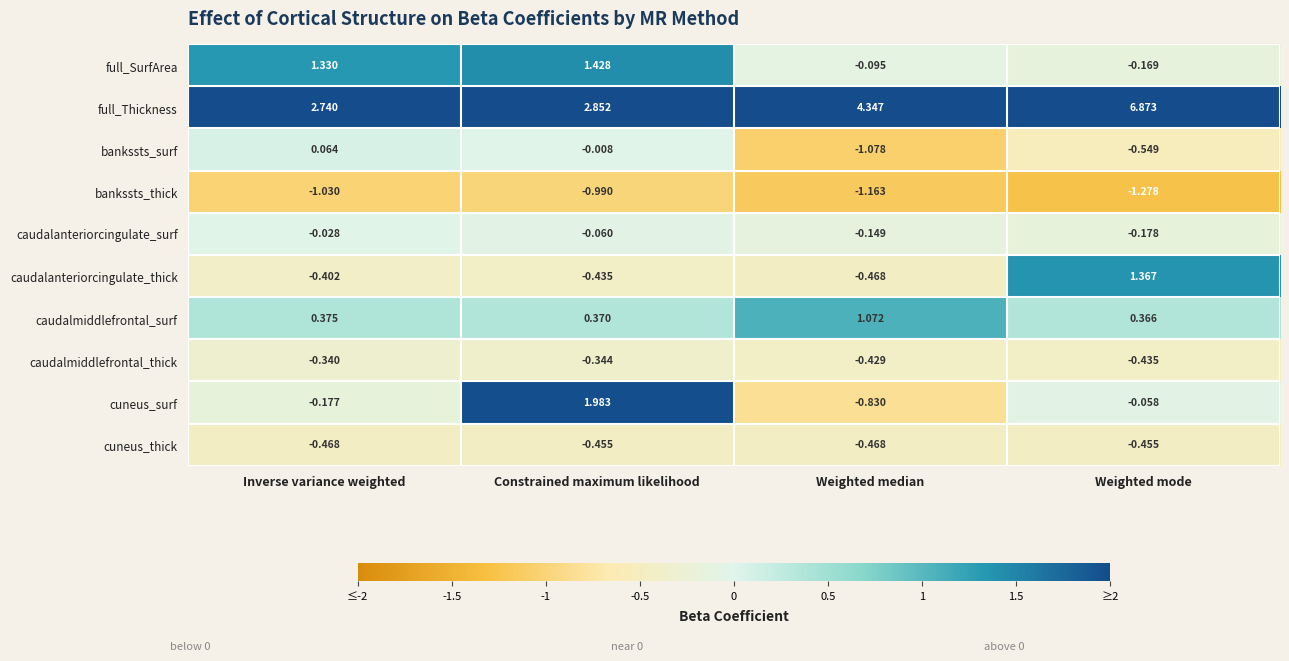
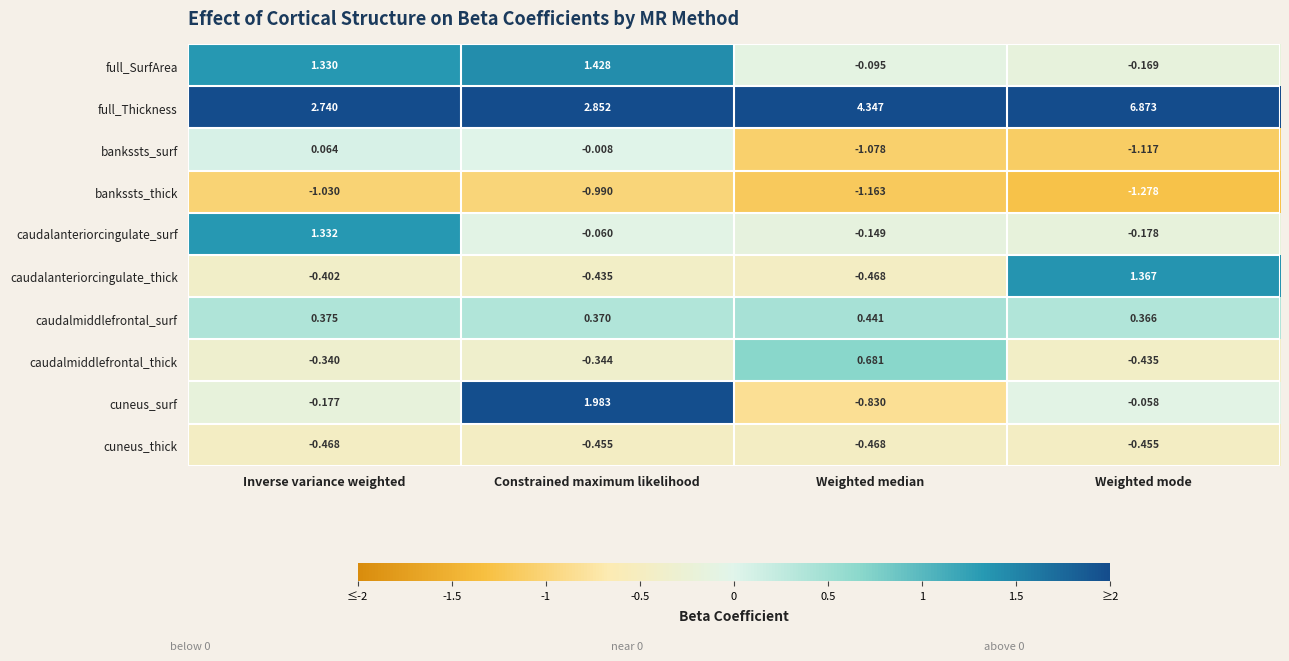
  {
    "full_SurfArea": {
      "Inverse variance weighted": 1.330,
      "Constrained maximum likelihood": 1.428,
      "Weighted median": -0.095,
      "Weighted mode": -0.169
    },
    "full_Thickness": {
      "Inverse variance weighted": 2.740,
      "Constrained maximum likelihood": 2.852,
      "Weighted median": 4.347,
      "Weighted mode": 6.873
    },
    "bankssts_surf": {
      "Inverse variance weighted": 0.064,
      "Constrained maximum likelihood": -0.008,
      "Weighted median": -1.078,
-     "Weighted mode": -0.549
+     "Weighted mode": -1.117
    },
    "bankssts_thick": {
      "Inverse variance weighted": -1.030,
      "Constrained maximum likelihood": -0.990,
      "Weighted median": -1.163,
      "Weighted mode": -1.278
    },
    "caudalanteriorcingulate_surf": {
-     "Inverse variance weighted": -0.028,
+     "Inverse variance weighted": 1.332,
      "Constrained maximum likelihood": -0.060,
      "Weighted median": -0.149,
      "Weighted mode": -0.178
    },
    "caudalanteriorcingulate_thick": {
      "Inverse variance weighted": -0.402,
      "Constrained maximum likelihood": -0.435,
      "Weighted median": -0.468,
      "Weighted mode": 1.367
    },
    "caudalmiddlefrontal_surf": {
      "Inverse variance weighted": 0.375,
      "Constrained maximum likelihood": 0.370,
-     "Weighted median": 1.072,
+     "Weighted median": 0.441,
      "Weighted mode": 0.366
    },
    "caudalmiddlefrontal_thick": {
      "Inverse variance weighted": -0.340,
      "Constrained maximum likelihood": -0.344,
-     "Weighted median": -0.429,
+     "Weighted median": 0.681,
      "Weighted mode": -0.435
    },
    "cuneus_surf": {
      "Inverse variance weighted": -0.177,
      "Constrained maximum likelihood": 1.983,
      "Weighted median": -0.830,
      "Weighted mode": -0.058
    },
    "cuneus_thick": {
      "Inverse variance weighted": -0.468,
      "Constrained maximum likelihood": -0.455,
      "Weighted median": -0.468,
      "Weighted mode": -0.455
    }
  }
